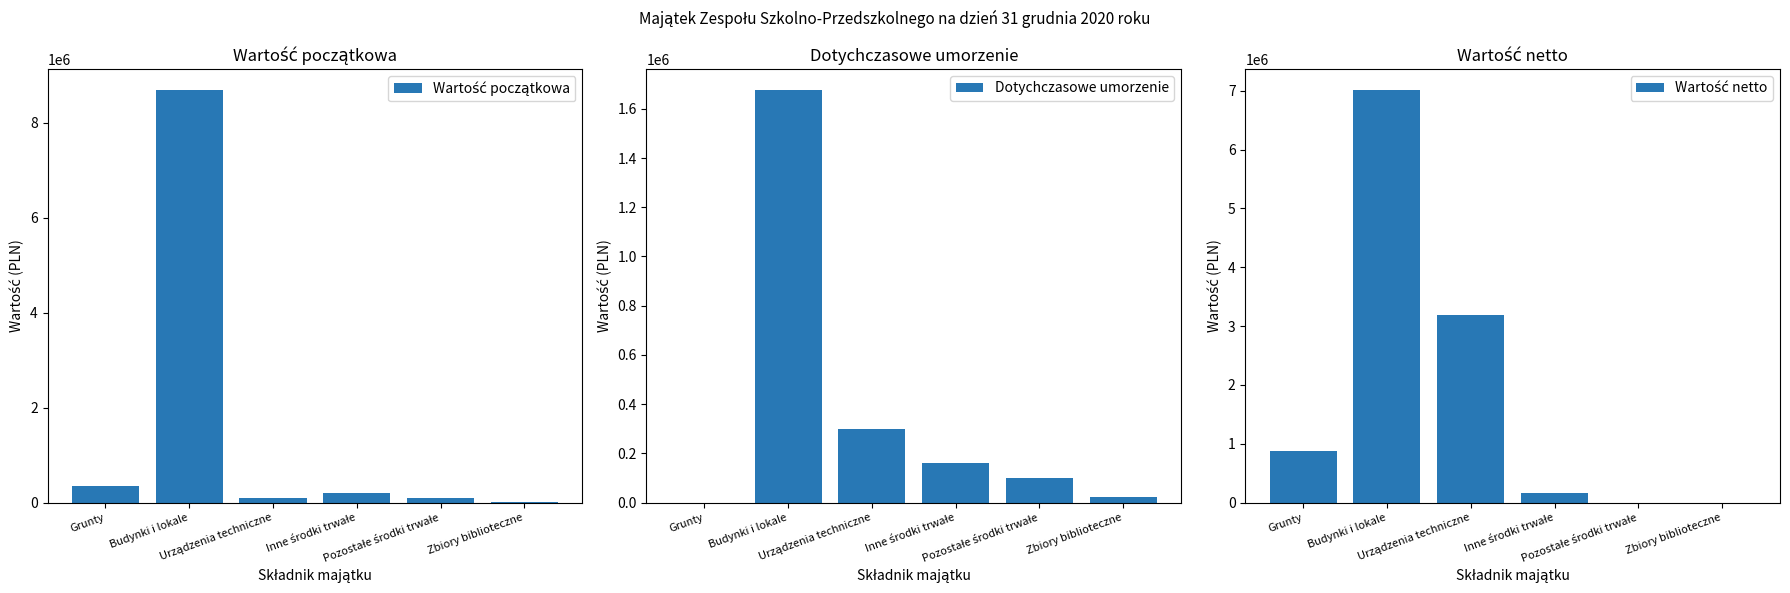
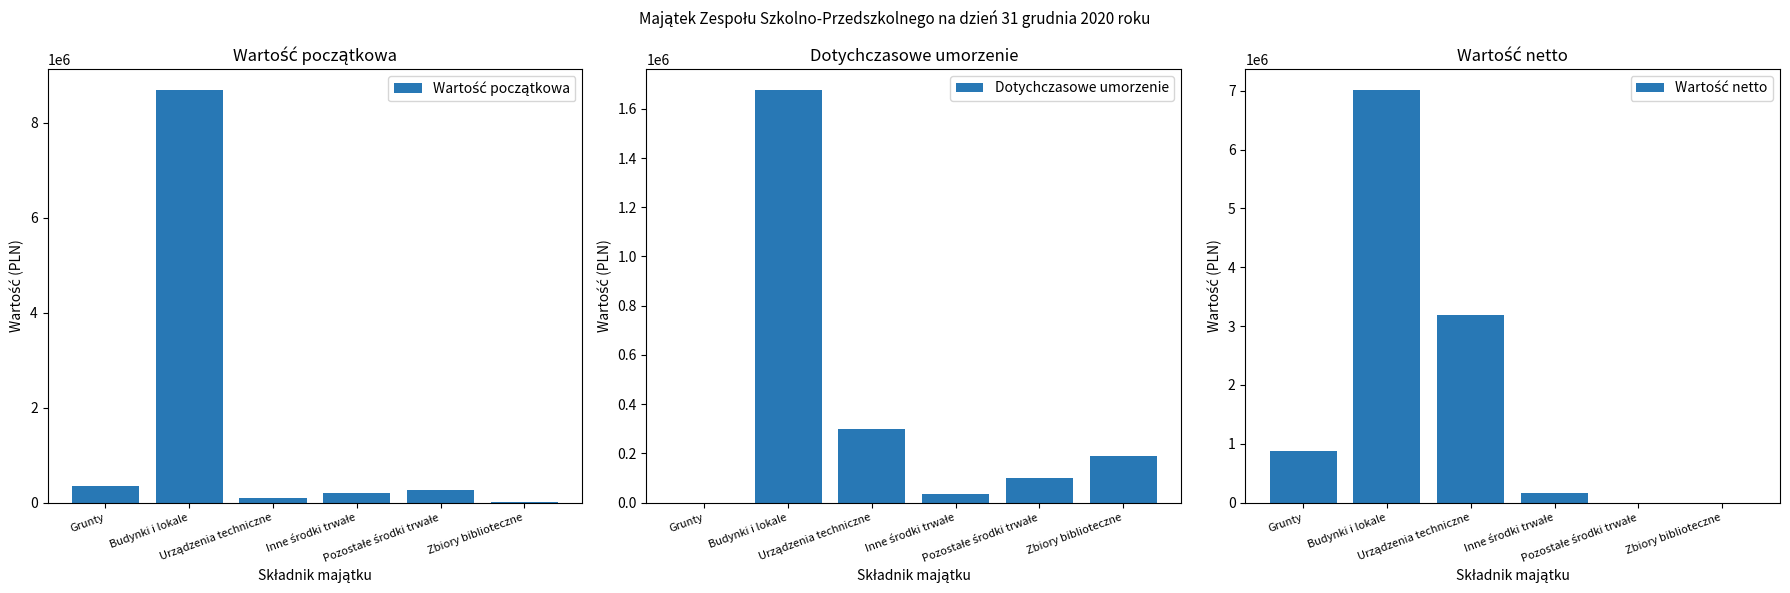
  {
    "Wartość początkowa": {
      "Grunty": 300000,
      "Budynki i lokale": 8700000,
      "Urządzenia techniczne": 100000,
      "Inne środki trwałe": 200000,
-     "Pozostałe środki trwałe": 100000
+     "Pozostałe środki trwałe": 300000
    },
    "Dotychczasowe umorzenie": {
      "Grunty": 0,
      "Budynki i lokale": 1680000,
      "Urządzenia techniczne": 300000,
-     "Inne środki trwałe": 160000,
+     "Inne środki trwałe": 30000,
      "Pozostałe środki trwałe": 100000,
-     "Zbiory biblioteczne": 20000
+     "Zbiory biblioteczne": 190000
    },
    "Wartość netto": {
      "Grunty": 900000,
      "Budynki i lokale": 7000000,
      "Urządzenia techniczne": 3200000,
      "Inne środki trwałe": 200000,
      "Pozostałe środki trwałe": 0,
      "Zbiory biblioteczne": 0
    }
  }
